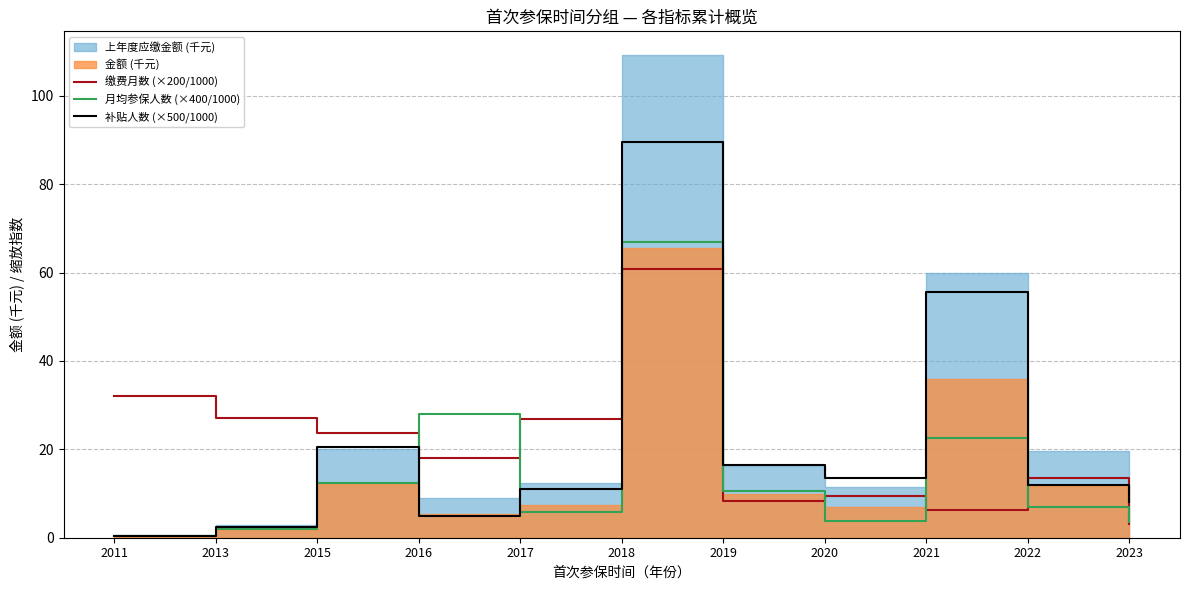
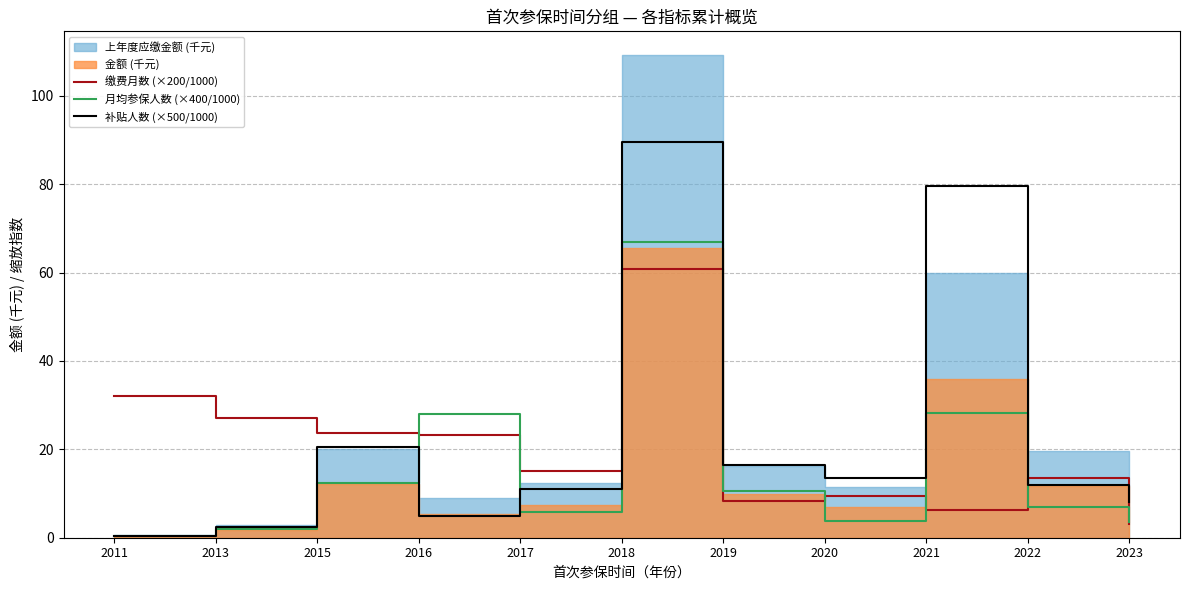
  {
    "缴费月数 (×200/1000)": {
      "2011": 32,
      "2013": 27,
      "2015": 24,
-     "2016": 18,
-     "2017": 27,
+     "2016": 23,
+     "2017": 15,
      "2018": 61,
      "2019": 8,
      "2021": 6,
      "2022": 13
    },
    "月均参保人数 (×400/1000)": {
      "2016": 28,
      "2018": 67,
      "2019": 11,
      "2020": 4,
-     "2021": 23,
+     "2021": 28,
      "2022": 7
    },
    "补贴人数 (×500/1000)": {
      "2017": 11,
      "2018": 90,
      "2020": 14,
-     "2021": 56,
+     "2021": 80,
      "2023": 8
    }
  }
